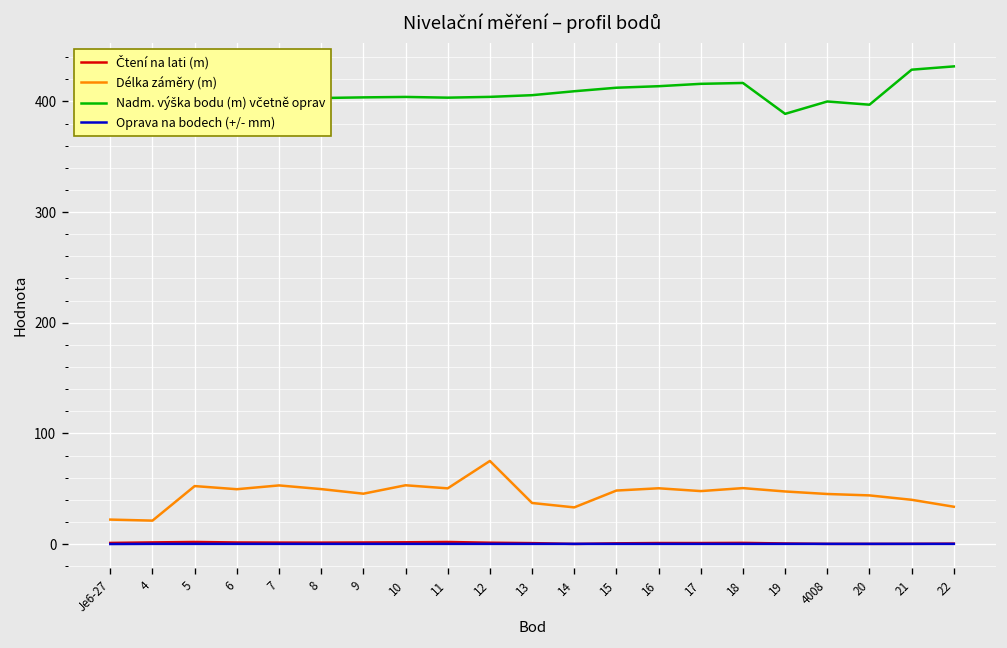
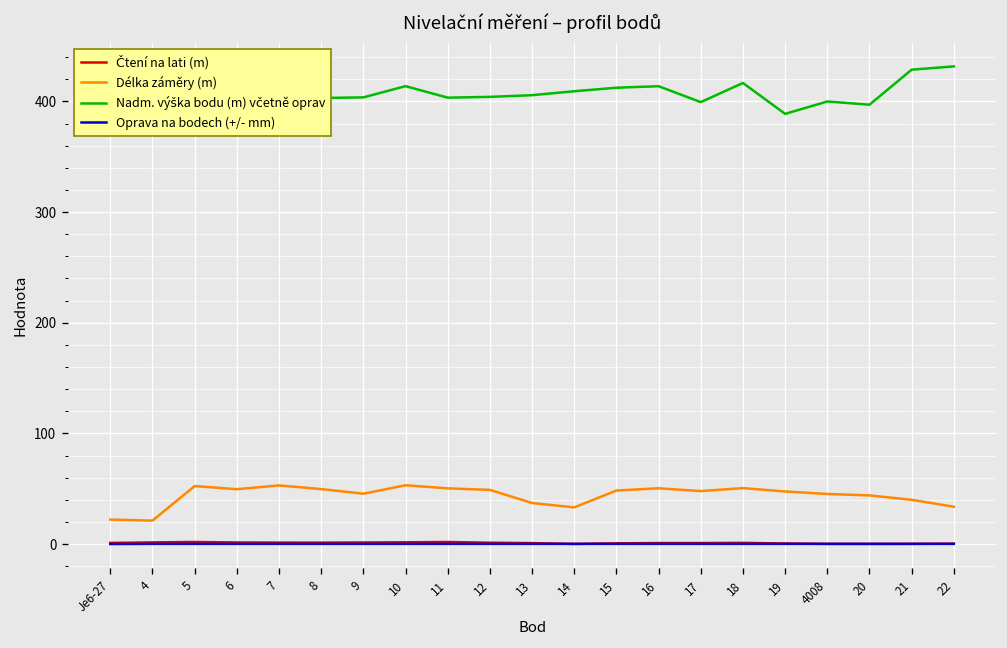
  {
    "Délka záměry (m)": {
      "Je6-27": 20,
      "4": 20,
      "5": 50,
      "6": 50,
      "7": 50,
      "8": 50,
      "9": 50,
      "10": 50,
      "11": 50,
-     "12": 80,
+     "12": 50,
      "13": 40,
      "14": 30,
      "15": 50,
      "16": 50,
      "17": 50,
      "18": 50,
      "19": 50,
      "4008": 50,
      "20": 40,
      "21": 40,
      "22": 30
    },
    "Nadm. výška bodu (m) včetně oprav": {
      "9": 400,
-     "10": 400,
+     "10": 410,
      "11": 400,
      "12": 400,
      "13": 410,
      "14": 410,
      "15": 410,
      "16": 410,
-     "17": 420,
+     "17": 400,
      "18": 420,
      "19": 390,
      "4008": 400,
      "20": 400,
      "21": 430,
      "22": 430
    }
  }
